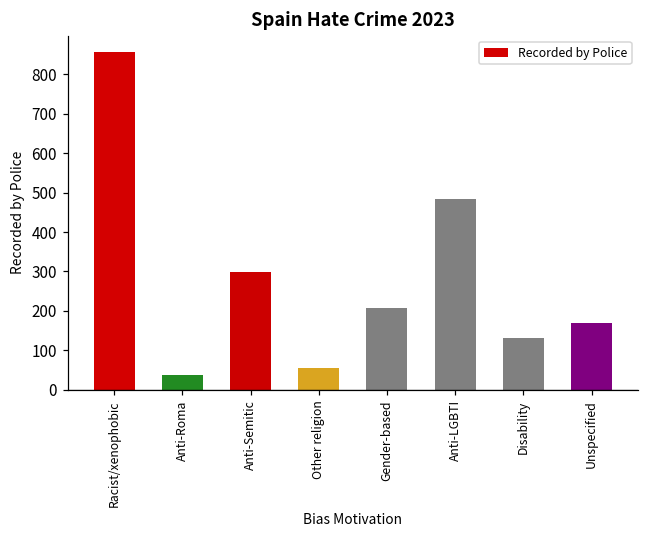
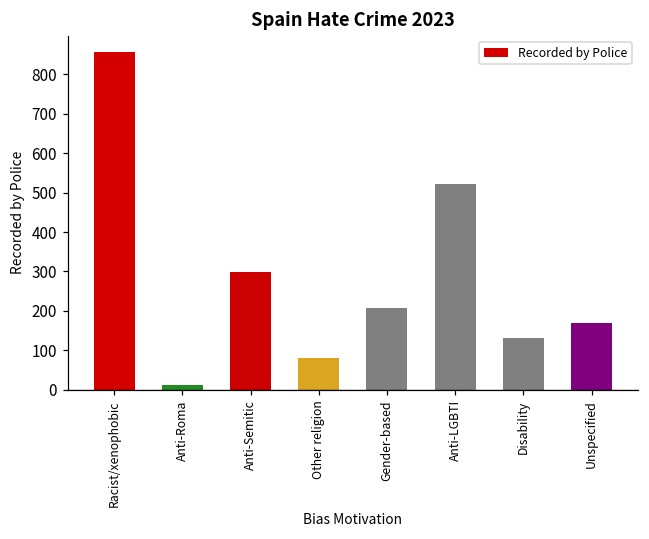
  {
    "Racist/xenophobic": 860,
-   "Anti-Roma": 40,
+   "Anti-Roma": 10,
    "Anti-Semitic": 300,
-   "Other religion": 60,
+   "Other religion": 80,
    "Gender-based": 210,
-   "Anti-LGBTI": 480,
+   "Anti-LGBTI": 520,
    "Disability": 130,
    "Unspecified": 170
  }
